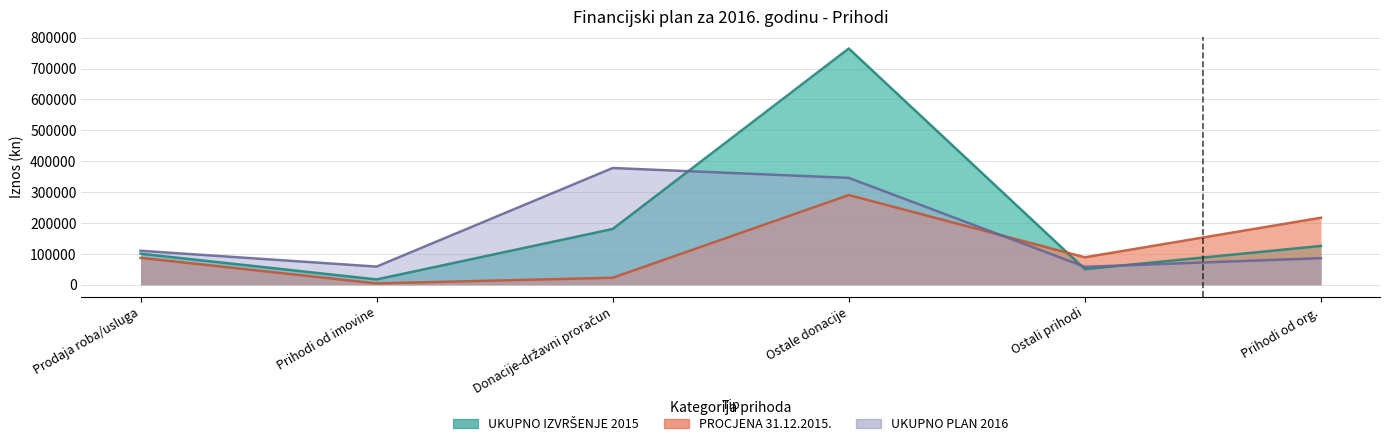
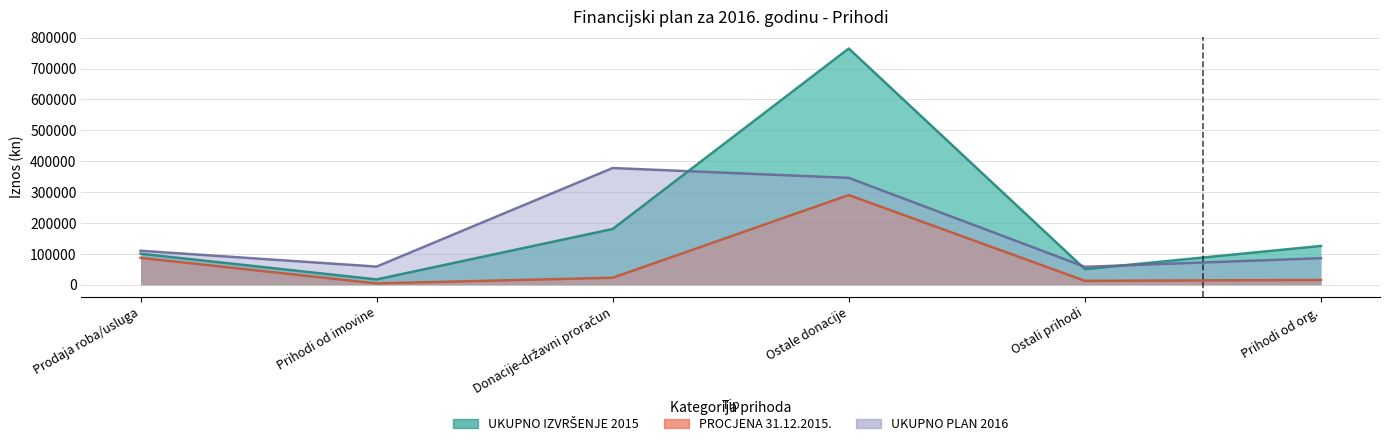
  {
    "UKUPNO IZVRŠENJE 2015": {
      "Prodaja roba/usluga": 100000,
      "Prihodi od imovine": 20000,
      "Donacije-državni proračun": 180000,
      "Ostale donacije": 770000,
      "Prihodi od org.": 130000
    },
    "PROCJENA 31.12.2015.": {
      "Prodaja roba/usluga": 90000,
      "Prihodi od imovine": 0,
      "Donacije-državni proračun": 20000,
      "Ostale donacije": 290000,
-     "Ostali prihodi": 90000,
-     "Prihodi od org.": 220000
+     "Ostali prihodi": 10000,
+     "Prihodi od org.": 20000
    },
    "UKUPNO PLAN 2016": {
      "Prodaja roba/usluga": 110000,
      "Prihodi od imovine": 60000,
      "Donacije-državni proračun": 380000,
      "Ostale donacije": 350000,
      "Prihodi od org.": 90000
    }
  }
